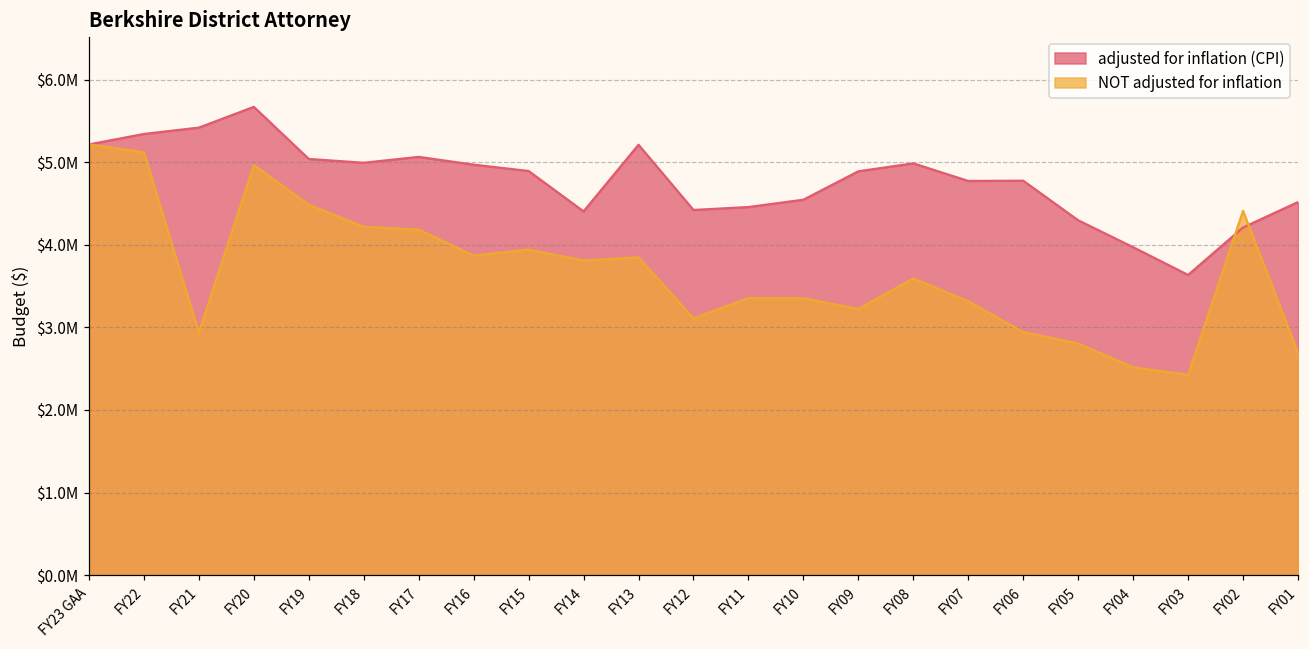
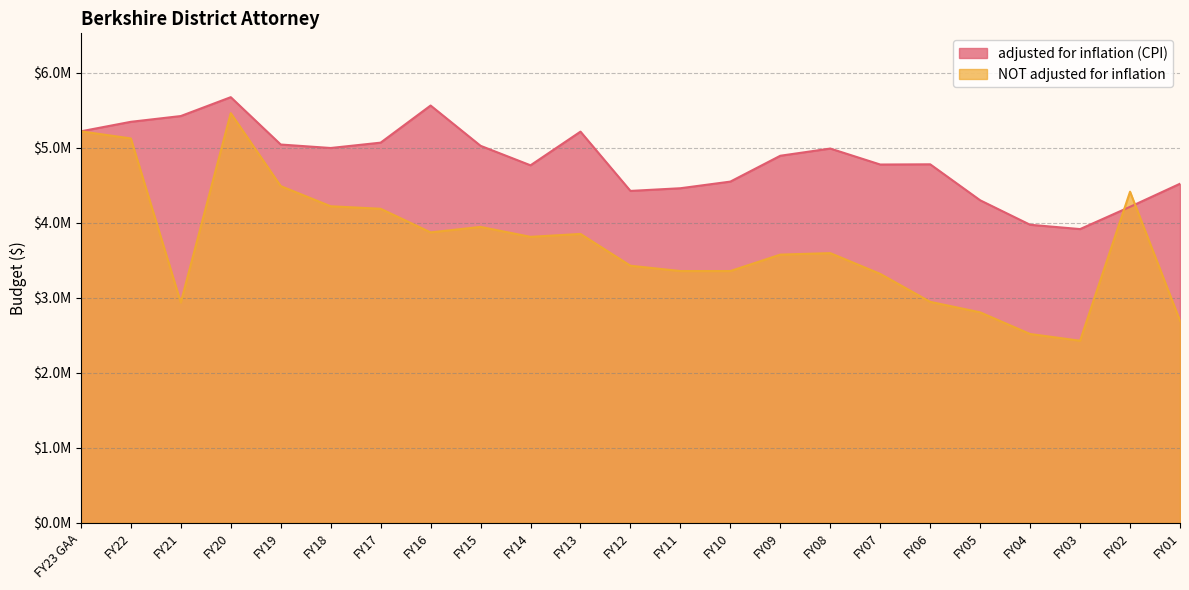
  {
    "adjusted for inflation (CPI)": {
      "FY22": "$5300000",
      "FY21": "$5400000",
      "FY20": "$5700000",
      "FY19": "$5000000",
      "FY18": "$5000000",
      "FY17": "$5100000",
-     "FY16": "$5000000",
-     "FY15": "$4900000",
-     "FY14": "$4400000",
+     "FY16": "$5600000",
+     "FY15": "$5000000",
+     "FY14": "$4800000",
      "FY13": "$5200000",
      "FY12": "$4400000",
      "FY11": "$4500000",
      "FY10": "$4500000",
      "FY09": "$4900000",
      "FY08": "$5000000",
      "FY07": "$4800000",
      "FY06": "$4800000",
      "FY05": "$4300000",
      "FY04": "$4000000",
-     "FY03": "$3600000",
+     "FY03": "$3900000",
      "FY02": "$4200000",
      "FY01": "$4500000"
    },
    "NOT adjusted for inflation": {
      "FY22": "$5100000",
      "FY21": "$2900000",
-     "FY20": "$5000000",
+     "FY20": "$5500000",
      "FY19": "$4500000",
      "FY18": "$4200000",
      "FY17": "$4200000",
      "FY16": "$3900000",
      "FY15": "$3900000",
      "FY14": "$3800000",
      "FY13": "$3800000",
-     "FY12": "$3100000",
+     "FY12": "$3400000",
      "FY11": "$3400000",
      "FY10": "$3400000",
-     "FY09": "$3200000",
+     "FY09": "$3600000",
      "FY08": "$3600000",
      "FY07": "$3300000",
      "FY06": "$2900000",
      "FY05": "$2800000",
      "FY04": "$2500000",
      "FY03": "$2400000",
      "FY02": "$4400000",
      "FY01": "$2700000"
    }
  }
